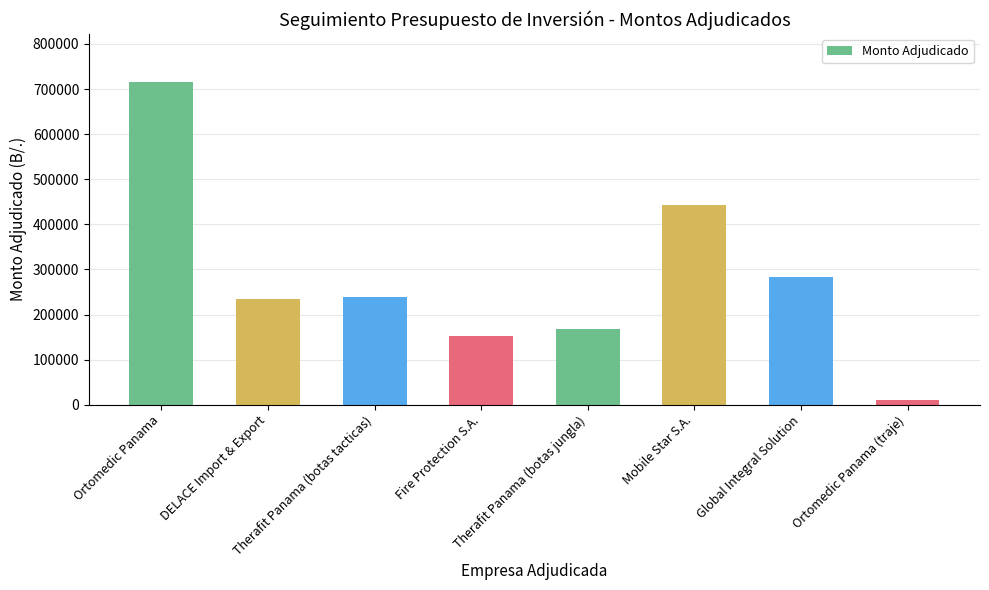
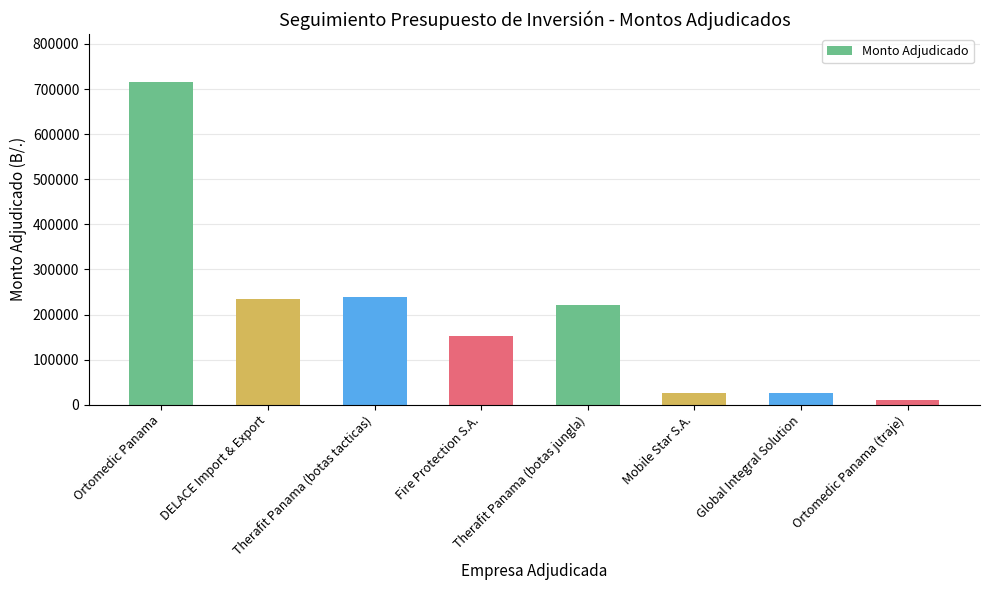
  {
    "Ortomedic Panama": 710000,
    "DELACE Import & Export": 230000,
    "Therafit Panama (botas tacticas)": 240000,
    "Fire Protection S.A.": 150000,
-   "Therafit Panama (botas jungla)": 170000,
-   "Mobile Star S.A.": 440000,
-   "Global Integral Solution": 280000,
+   "Therafit Panama (botas jungla)": 220000,
+   "Mobile Star S.A.": 30000,
+   "Global Integral Solution": 30000,
    "Ortomedic Panama (traje)": 10000
  }
